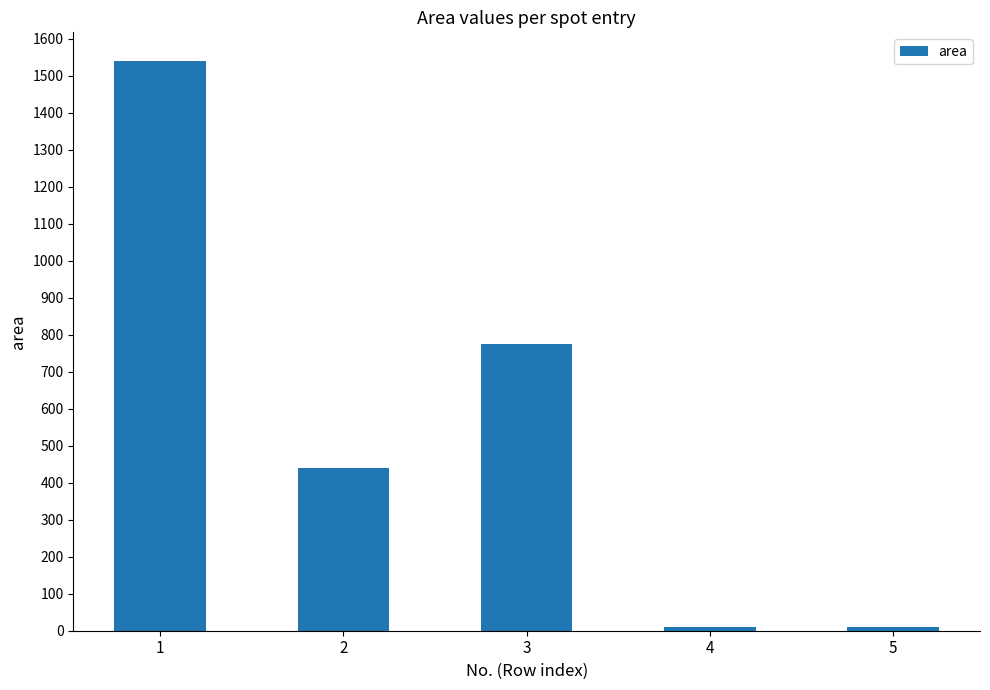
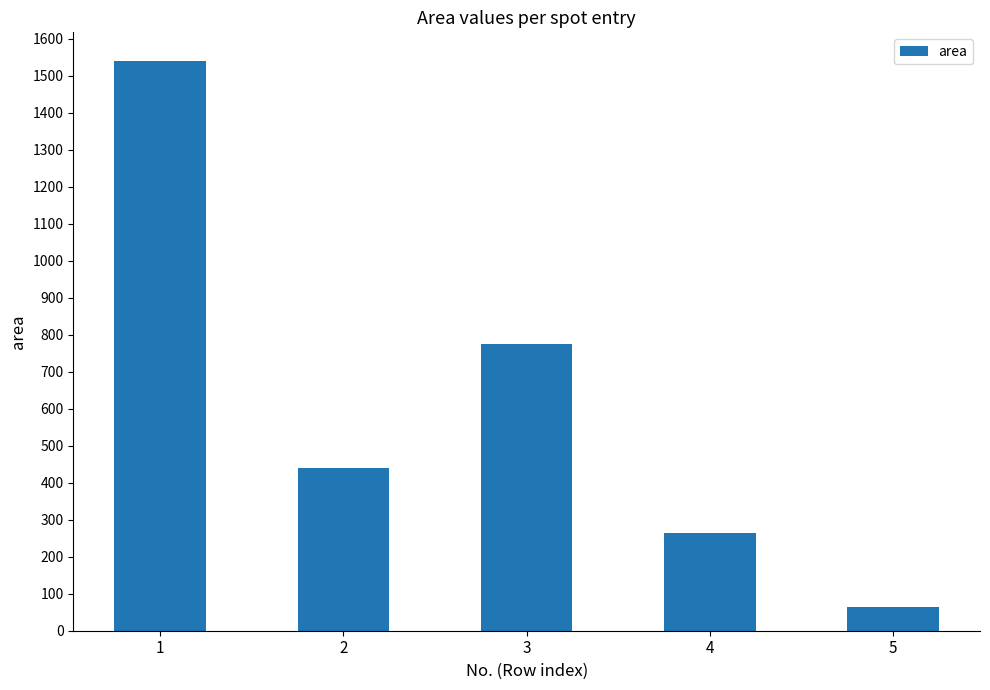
  {
    "1": 1540,
    "2": 440,
    "3": 770,
-   "4": 10,
-   "5": 10
+   "4": 260,
+   "5": 60
  }
